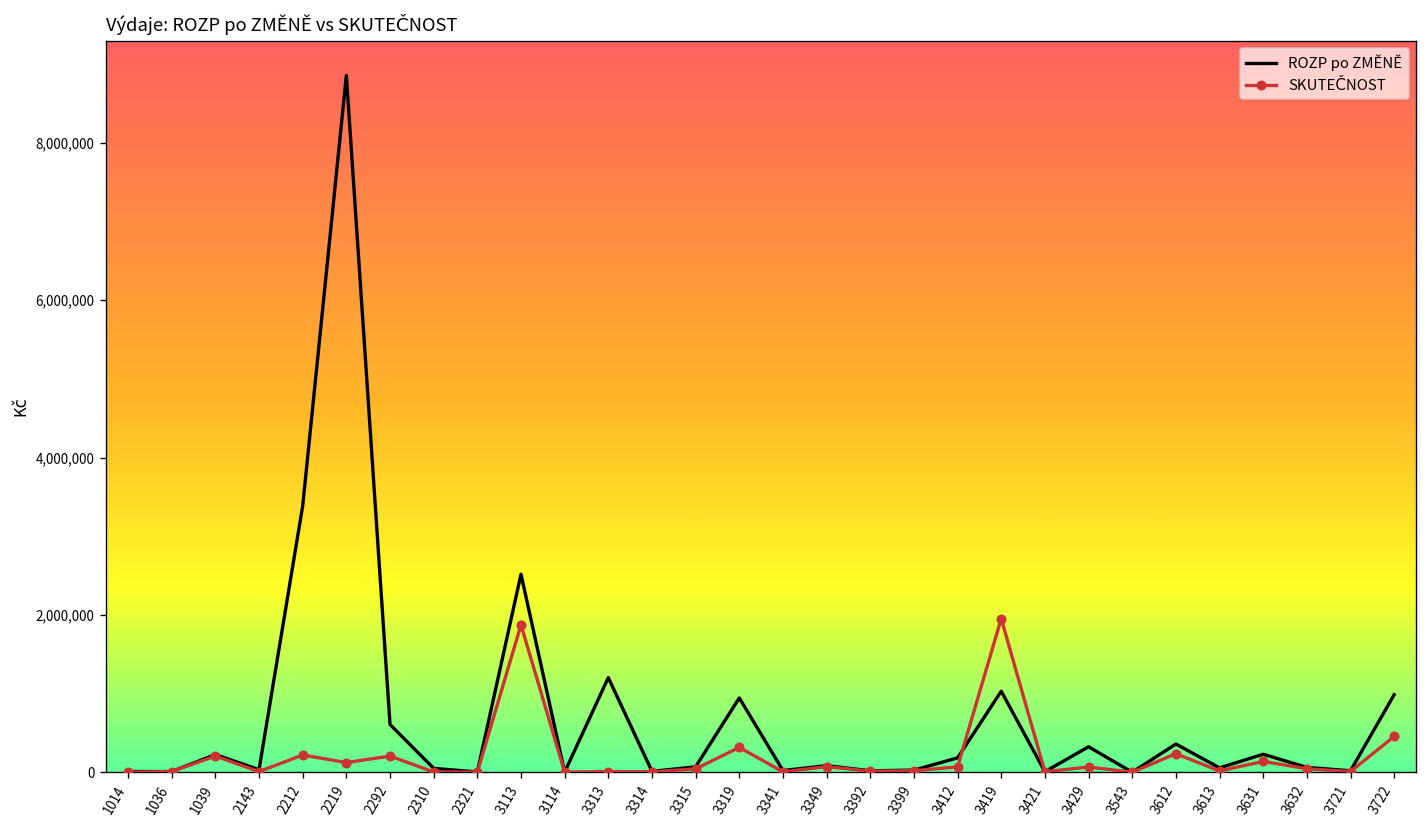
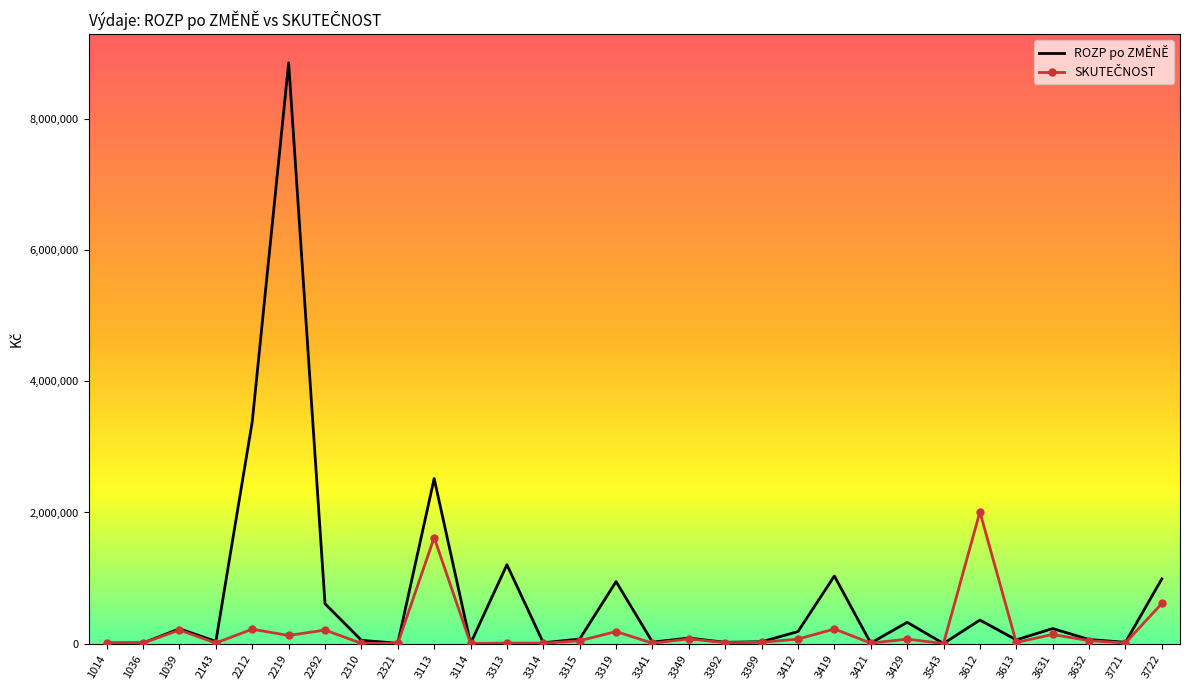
  {
    "ROZP po ZMĚNĚ": {
      "2212": "3,400,000",
      "2219": "8,900,000",
      "2292": "600,000",
      "2310": "100,000",
      "3113": "2,500,000",
      "3313": "1,200,000",
      "3319": "900,000",
      "3412": "200,000",
      "3419": "1,000,000",
      "3429": "300,000",
      "3612": "400,000",
      "3613": "100,000",
      "3631": "200,000",
      "3722": "1,000,000"
    },
    "SKUTEČNOST": {
      "2212": "200,000",
      "2219": "100,000",
      "2292": "200,000",
      "2310": "0",
-     "3113": "1,900,000",
+     "3113": "1,600,000",
      "3313": "0",
-     "3319": "300,000",
+     "3319": "200,000",
      "3412": "100,000",
-     "3419": "2,000,000",
+     "3419": "200,000",
      "3429": "100,000",
-     "3612": "200,000",
+     "3612": "2,000,000",
      "3613": "0",
      "3631": "100,000",
-     "3722": "500,000"
+     "3722": "600,000"
    }
  }
